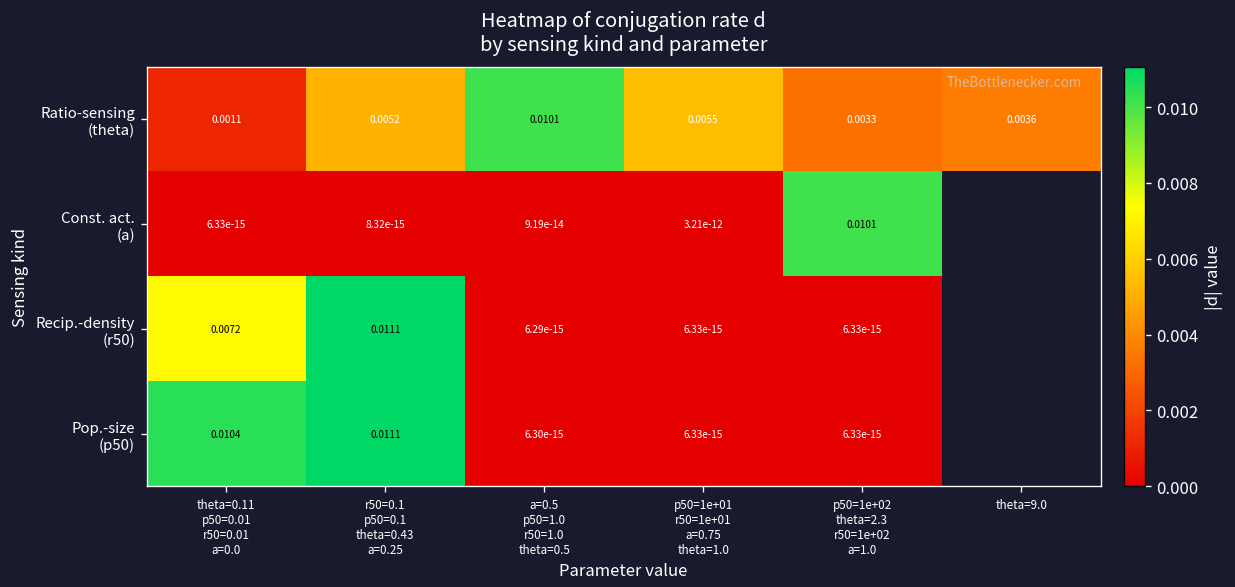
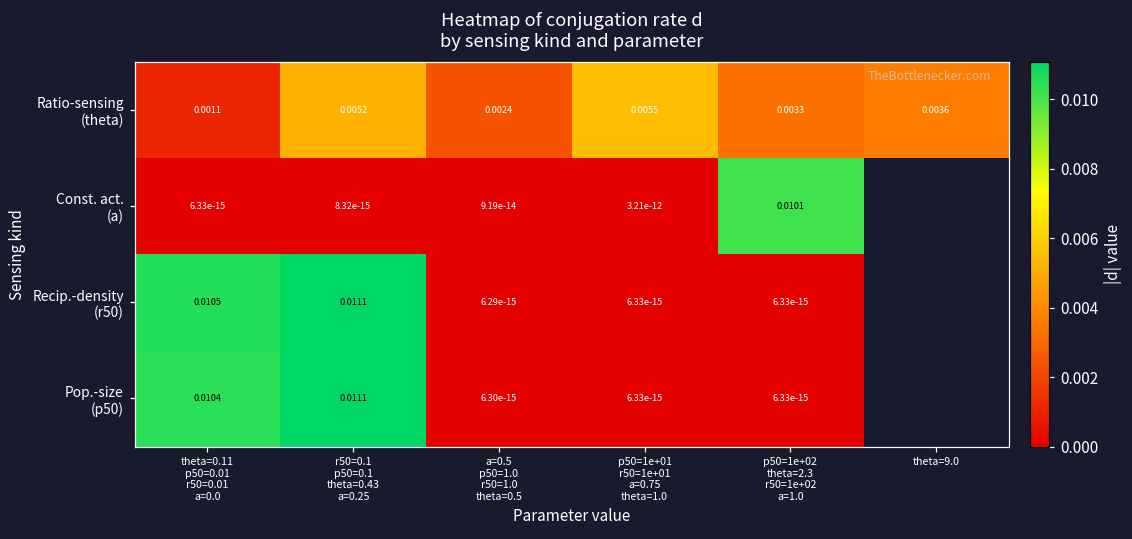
  {
    "Ratio-sensing (theta)": {
      "theta=0.11 p50=0.01 r50=0.01 a=0.0": "0.0011",
      "r50=0.1 p50=0.1 theta=0.43 a=0.25": "0.0052",
-     "a=0.5 p50=1.0 r50=1.0 theta=0.5": "0.0101",
+     "a=0.5 p50=1.0 r50=1.0 theta=0.5": "0.0024",
      "p50=1e+01 r50=1e+01 a=0.75 theta=1.0": "0.0055",
      "p50=1e+02 theta=2.3 r50=1e+02 a=1.0": "0.0033"
    },
    "Const. act. (a)": {
      "theta=0.11 p50=0.01 r50=0.01 a=0.0": "6.33e-15",
      "r50=0.1 p50=0.1 theta=0.43 a=0.25": "8.32e-15",
      "a=0.5 p50=1.0 r50=1.0 theta=0.5": "9.19e-14",
      "p50=1e+01 r50=1e+01 a=0.75 theta=1.0": "3.21e-12",
      "p50=1e+02 theta=2.3 r50=1e+02 a=1.0": "0.0101"
    },
    "Recip.-density (r50)": {
-     "theta=0.11 p50=0.01 r50=0.01 a=0.0": "0.0072",
+     "theta=0.11 p50=0.01 r50=0.01 a=0.0": "0.0105",
      "r50=0.1 p50=0.1 theta=0.43 a=0.25": "0.0111",
      "a=0.5 p50=1.0 r50=1.0 theta=0.5": "6.29e-15",
      "p50=1e+01 r50=1e+01 a=0.75 theta=1.0": "6.33e-15",
      "p50=1e+02 theta=2.3 r50=1e+02 a=1.0": "6.33e-15"
    },
    "Pop.-size (p50)": {
      "theta=0.11 p50=0.01 r50=0.01 a=0.0": "0.0104",
      "r50=0.1 p50=0.1 theta=0.43 a=0.25": "0.0111",
      "a=0.5 p50=1.0 r50=1.0 theta=0.5": "6.30e-15",
      "p50=1e+01 r50=1e+01 a=0.75 theta=1.0": "6.33e-15",
      "p50=1e+02 theta=2.3 r50=1e+02 a=1.0": "6.33e-15"
    }
  }
